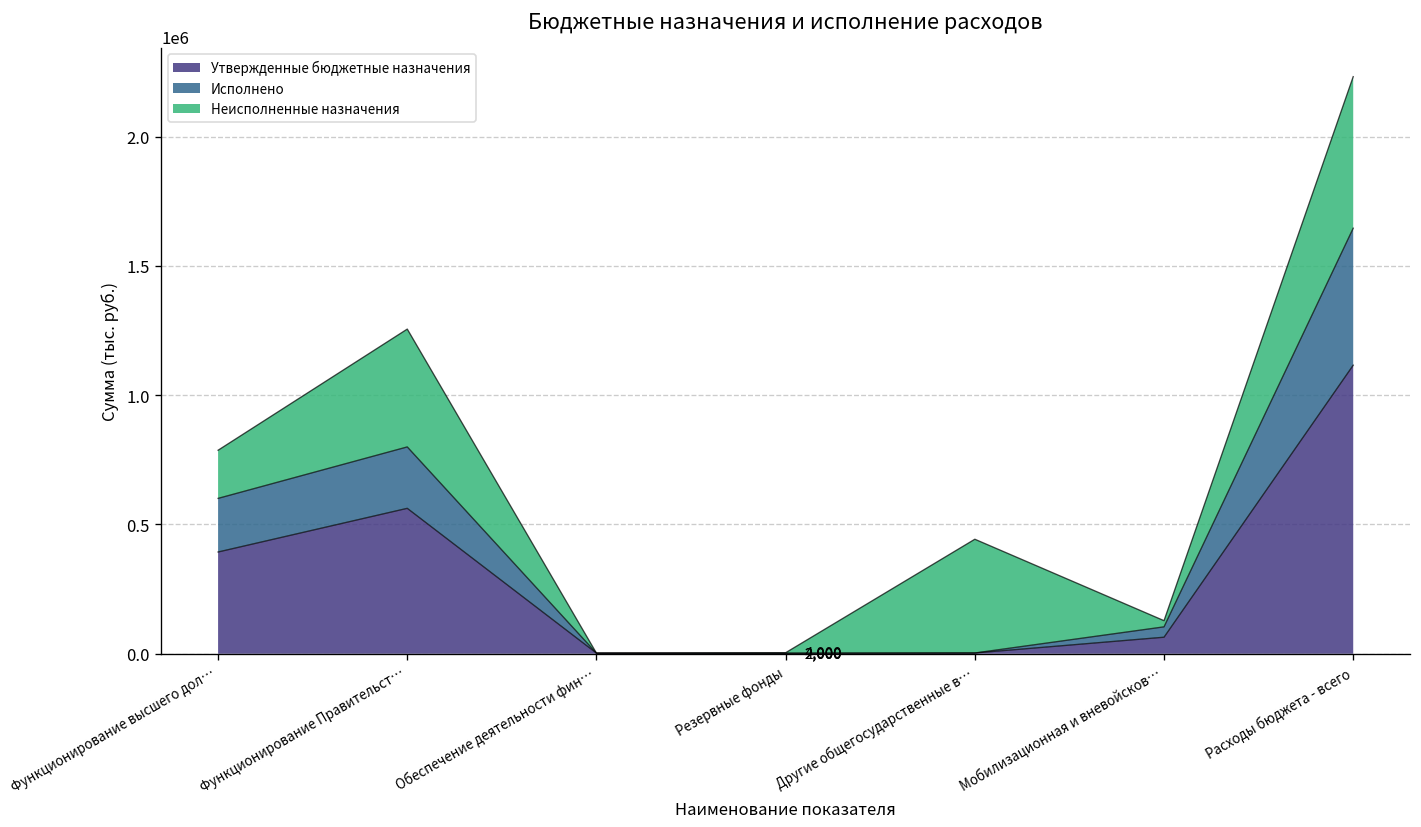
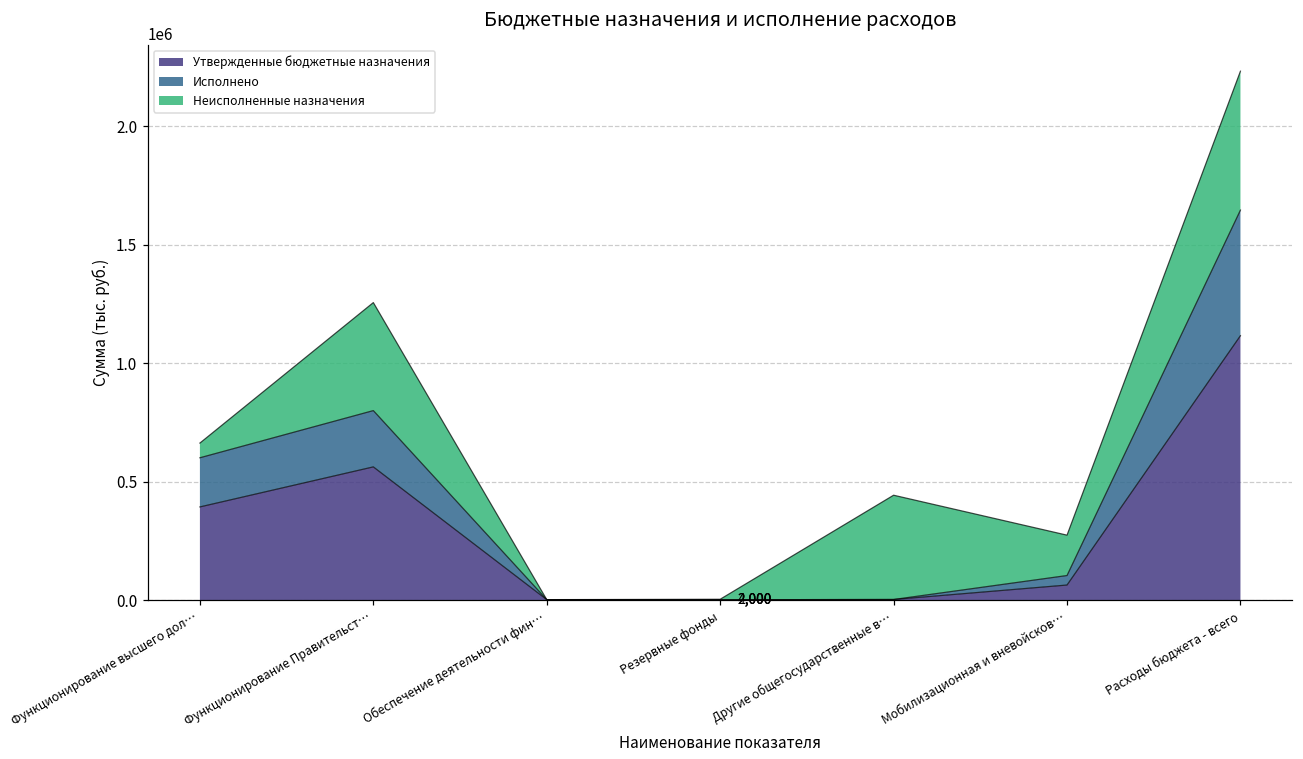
  {
    "Неисполненные назначения": {
-     "Функционирование высшего дол…": 190000,
+     "Функционирование высшего дол…": 60000,
      "Функционирование Правительст…": 460000,
      "Другие общегосударственные в…": 440000,
-     "Мобилизационная и вневойсков…": 20000,
+     "Мобилизационная и вневойсков…": 170000,
      "Расходы бюджета - всего": 590000
    }
  }
